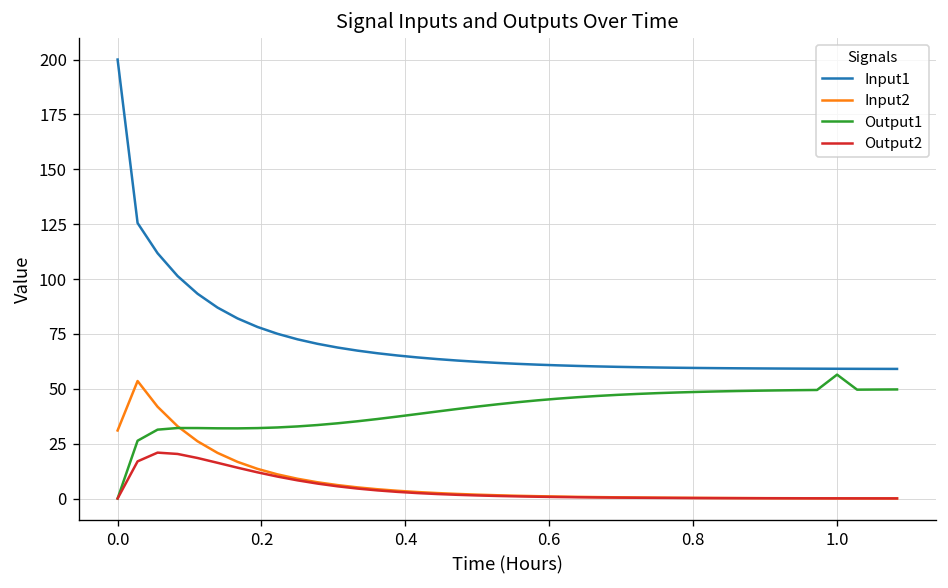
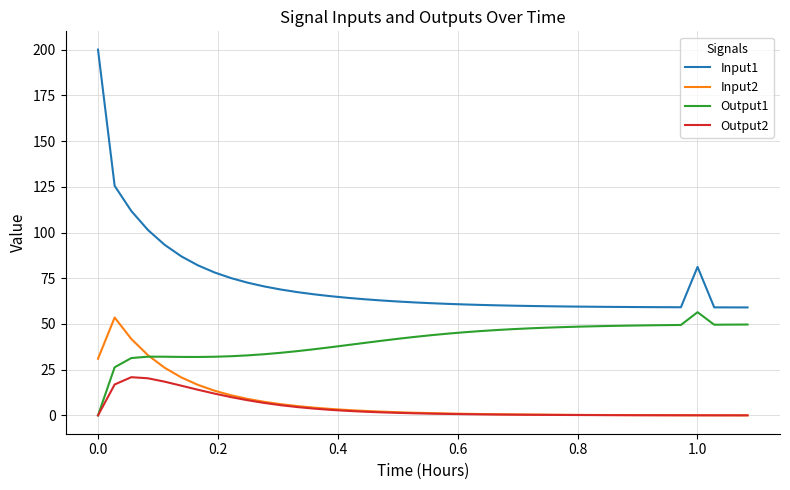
  {
    "Input1": {
      "0.0": 200,
-     "1.0": 59
+     "1.0": 81
    },
    "Input2": {
      "0.0": 31
    },
    "Output1": {
      "1.0": 56
    }
  }
